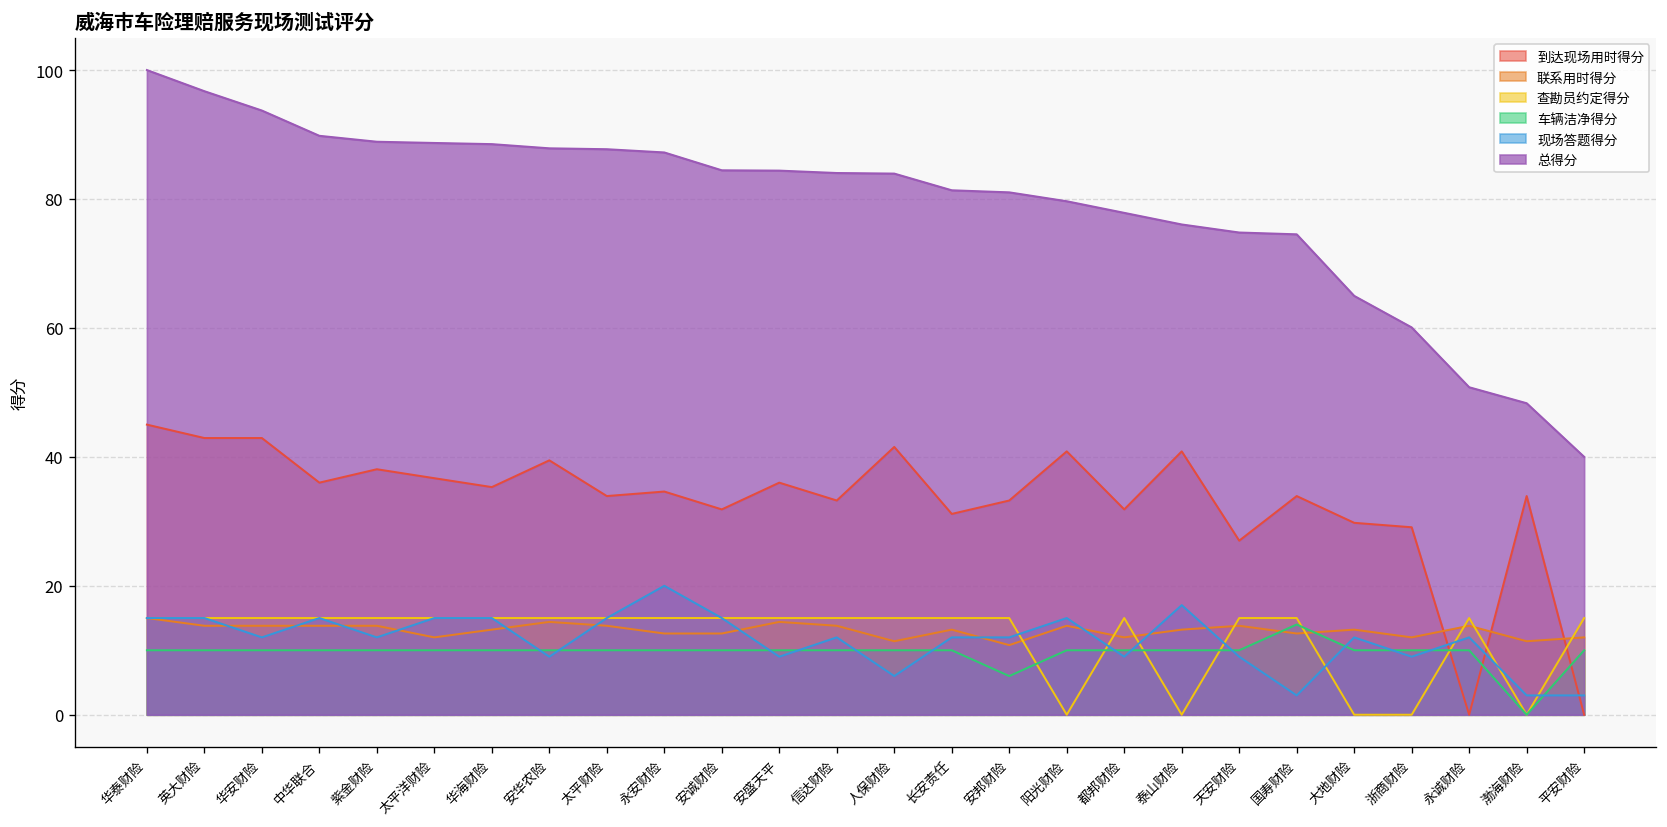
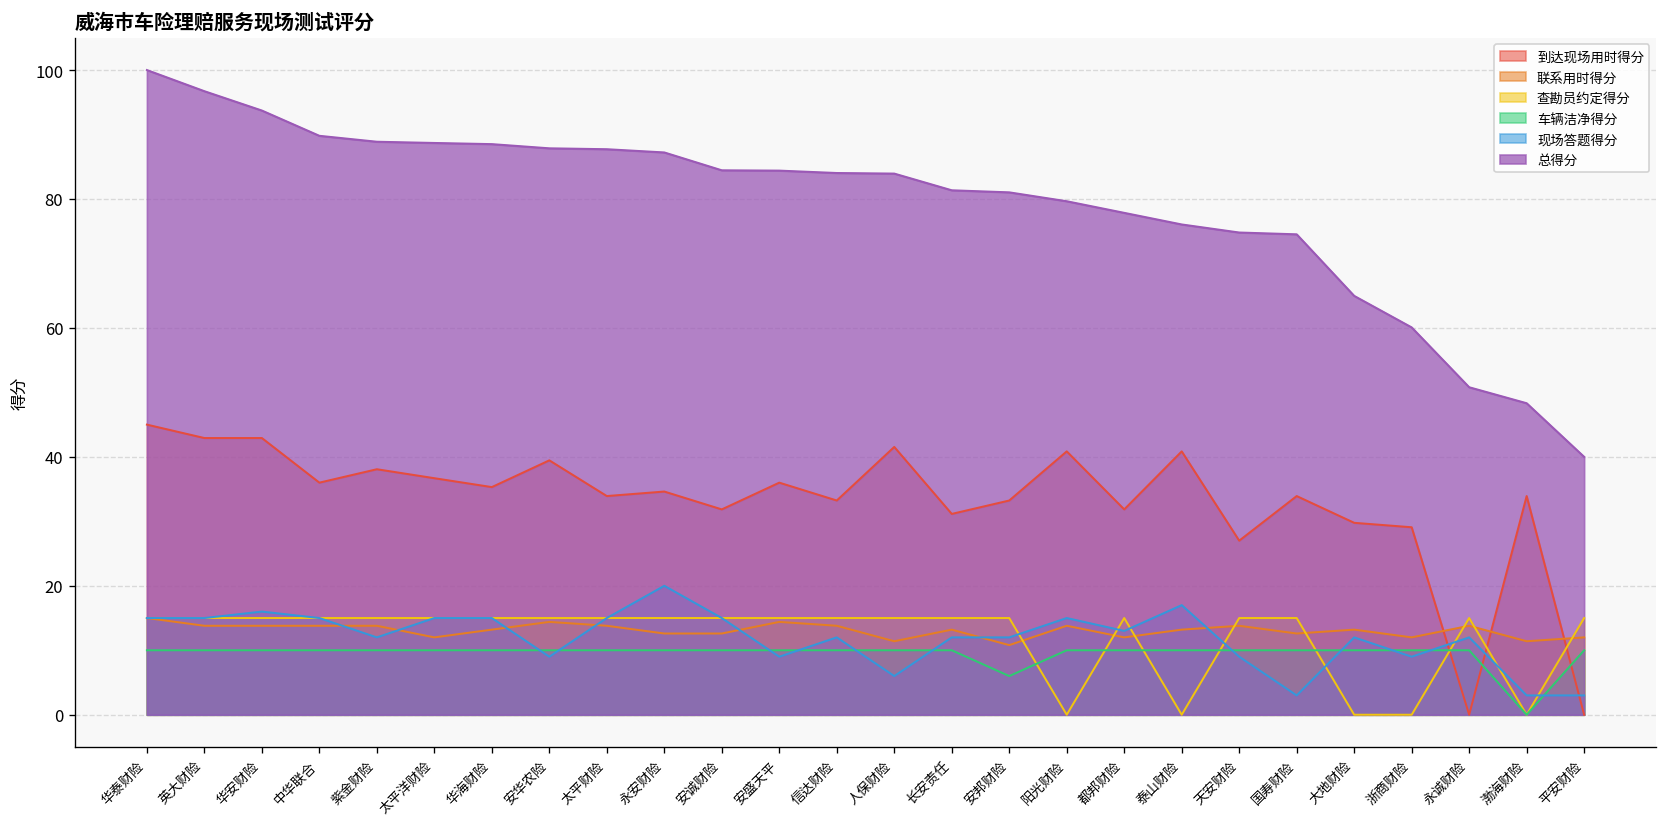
  {
    "车辆洁净得分": {
      "华泰财险": 10,
      "英大财险": 10,
      "华安财险": 10,
      "中华联合": 10,
      "紫金财险": 10,
      "太平洋财险": 10,
      "华海财险": 10,
      "安华农险": 10,
      "太平财险": 10,
      "永安财险": 10,
      "安诚财险": 10,
      "安盛天平": 10,
      "信达财险": 10,
      "人保财险": 10,
      "长安责任": 10,
      "安邦财险": 6,
      "阳光财险": 10,
      "都邦财险": 10,
      "泰山财险": 10,
      "天安财险": 10,
-     "国寿财险": 14,
+     "国寿财险": 10,
      "大地财险": 10,
      "浙商财险": 10,
      "永诚财险": 10,
      "平安财险": 10
    },
    "现场答题得分": {
-     "华安财险": 12,
+     "华安财险": 16,
      "紫金财险": 12,
      "安华农险": 9,
      "永安财险": 20,
      "安盛天平": 9,
      "信达财险": 12,
      "人保财险": 6,
      "长安责任": 12,
      "安邦财险": 12,
      "阳光财险": 15,
-     "都邦财险": 9,
+     "都邦财险": 13,
      "泰山财险": 17,
      "天安财险": 9,
      "国寿财险": 3,
      "大地财险": 12,
      "浙商财险": 9,
      "永诚财险": 12,
      "渤海财险": 3,
      "平安财险": 3
    },
    "总得分": {
      "华泰财险": 100,
      "英大财险": 97,
      "华安财险": 94,
      "中华联合": 90,
      "紫金财险": 89,
      "太平洋财险": 89,
      "华海财险": 89,
      "安华农险": 88,
      "太平财险": 88,
      "永安财险": 87,
      "安诚财险": 84,
      "安盛天平": 84,
      "信达财险": 84,
      "人保财险": 84,
      "长安责任": 81,
      "安邦财险": 81,
      "阳光财险": 80,
      "都邦财险": 78,
      "泰山财险": 76,
      "天安财险": 75,
      "国寿财险": 75,
      "大地财险": 65,
      "浙商财险": 60,
      "永诚财险": 51,
      "渤海财险": 48,
      "平安财险": 40
    }
  }
